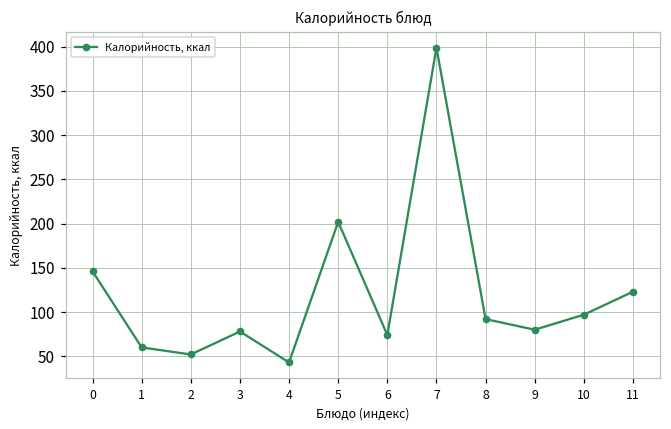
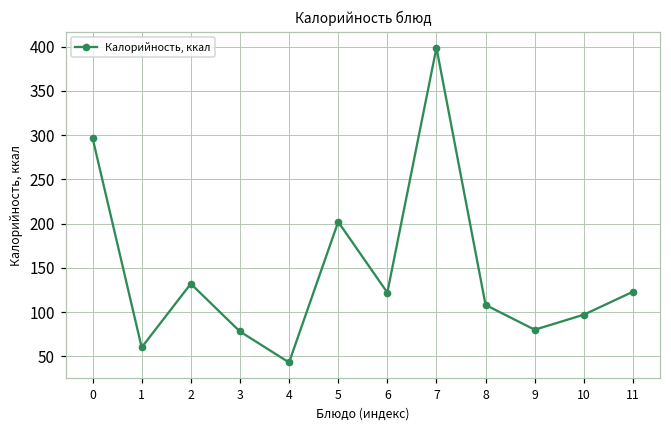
  {
-   "0": 150,
+   "0": 300,
    "1": 60,
-   "2": 50,
+   "2": 130,
    "3": 80,
    "4": 40,
    "5": 200,
-   "6": 70,
+   "6": 120,
    "7": 400,
-   "8": 90,
+   "8": 110,
    "9": 80,
    "10": 100,
    "11": 120
  }
